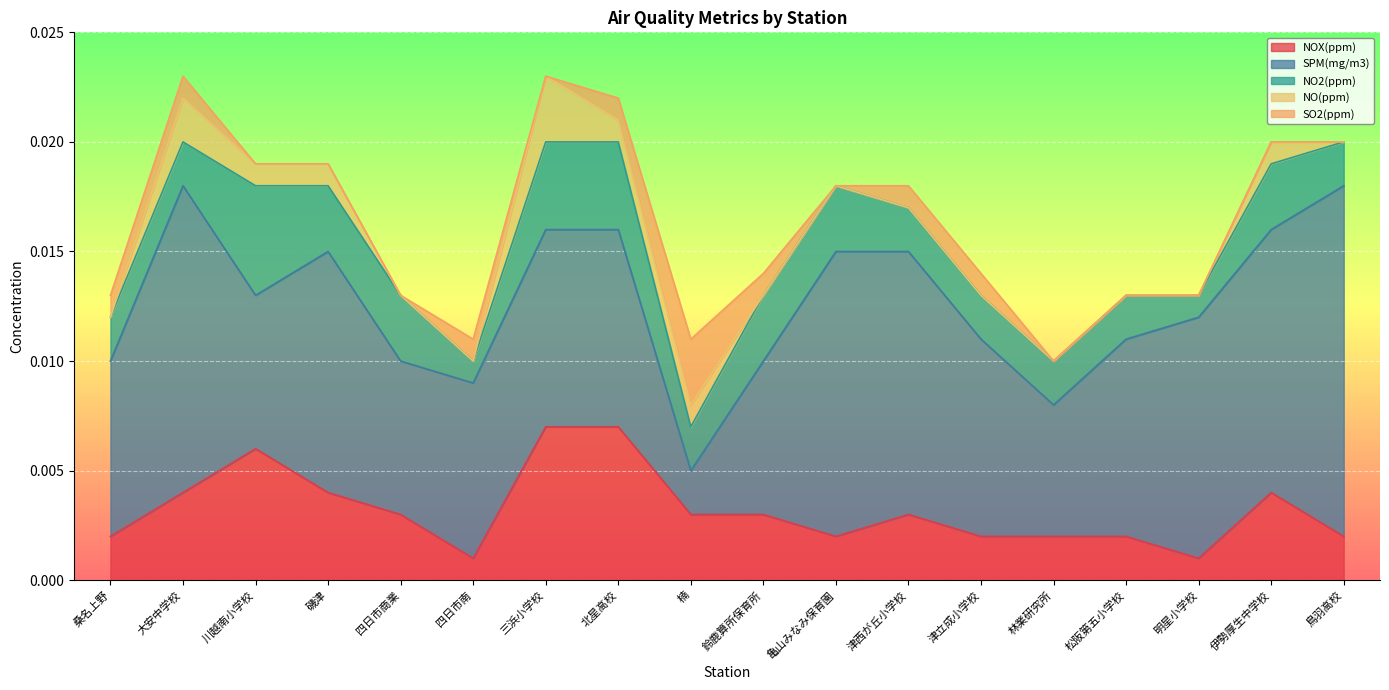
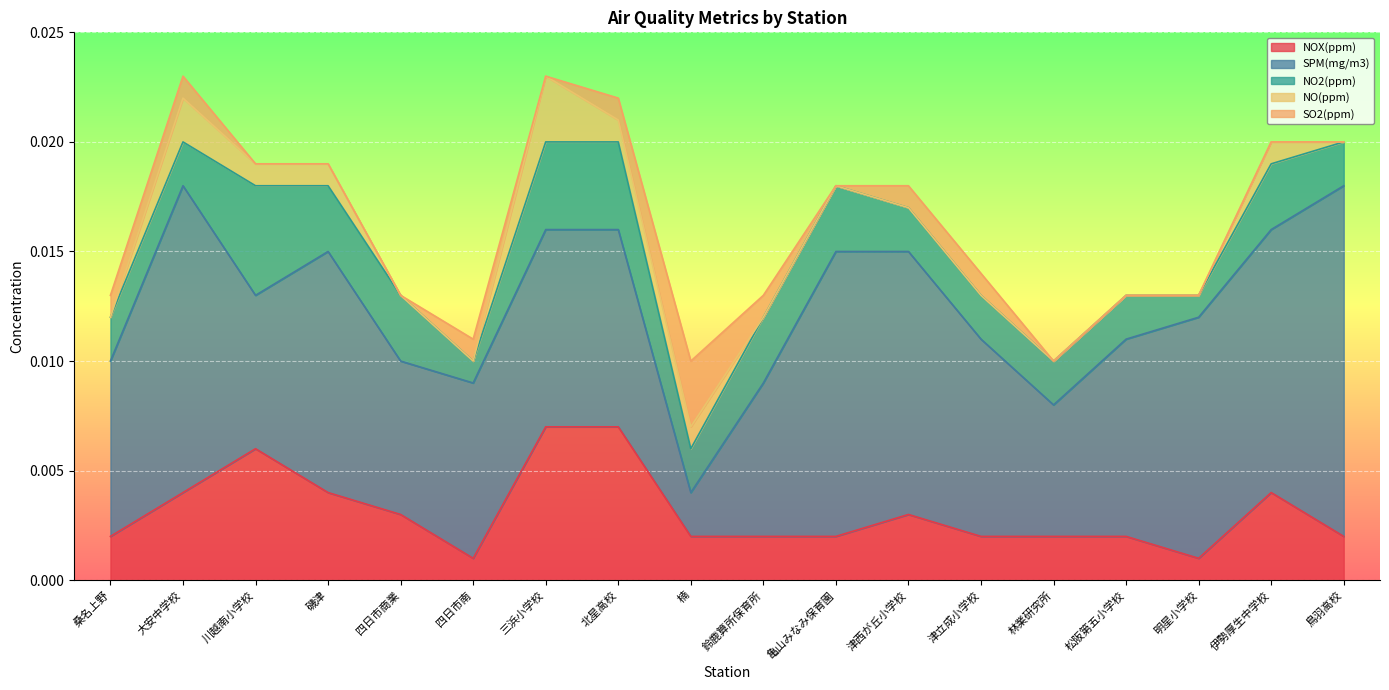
  {
    "NOX(ppm)": {
      "桑名上野": 0.002,
      "大安中学校": 0.004,
      "川越南小学校": 0.006,
      "磯津": 0.004,
      "四日市商業": 0.003,
      "四日市南": 0.001,
      "三浜小学校": 0.007,
      "北星高校": 0.007,
-     "楠": 0.003,
-     "鈴鹿算所保育所": 0.003,
+     "楠": 0.002,
+     "鈴鹿算所保育所": 0.002,
      "亀山みなみ保育園": 0.002,
      "津西が丘小学校": 0.003,
      "津立成小学校": 0.002,
      "林業研究所": 0.002,
      "松阪第五小学校": 0.002,
      "明星小学校": 0.001,
      "伊勢厚生中学校": 0.004,
      "鳥羽高校": 0.002
    }
  }
